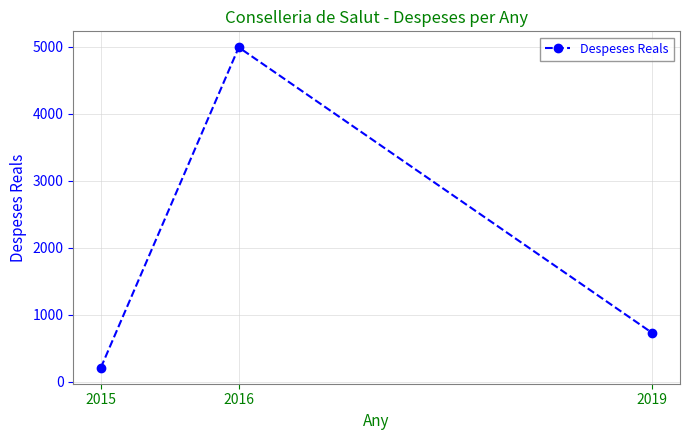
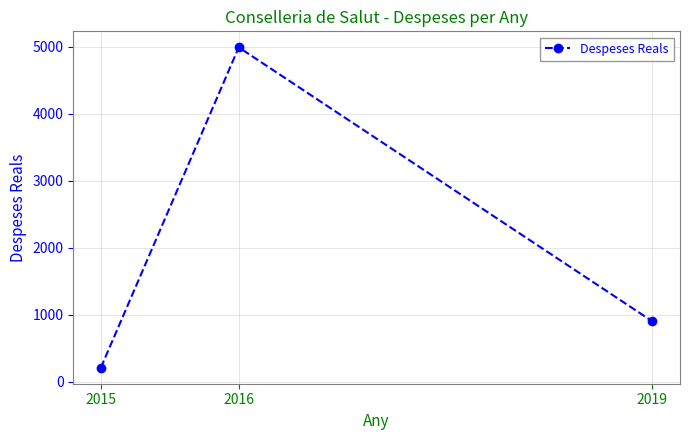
  {
    "2015": 200,
    "2016": 5000,
-   "2019": 700
+   "2019": 900
  }
